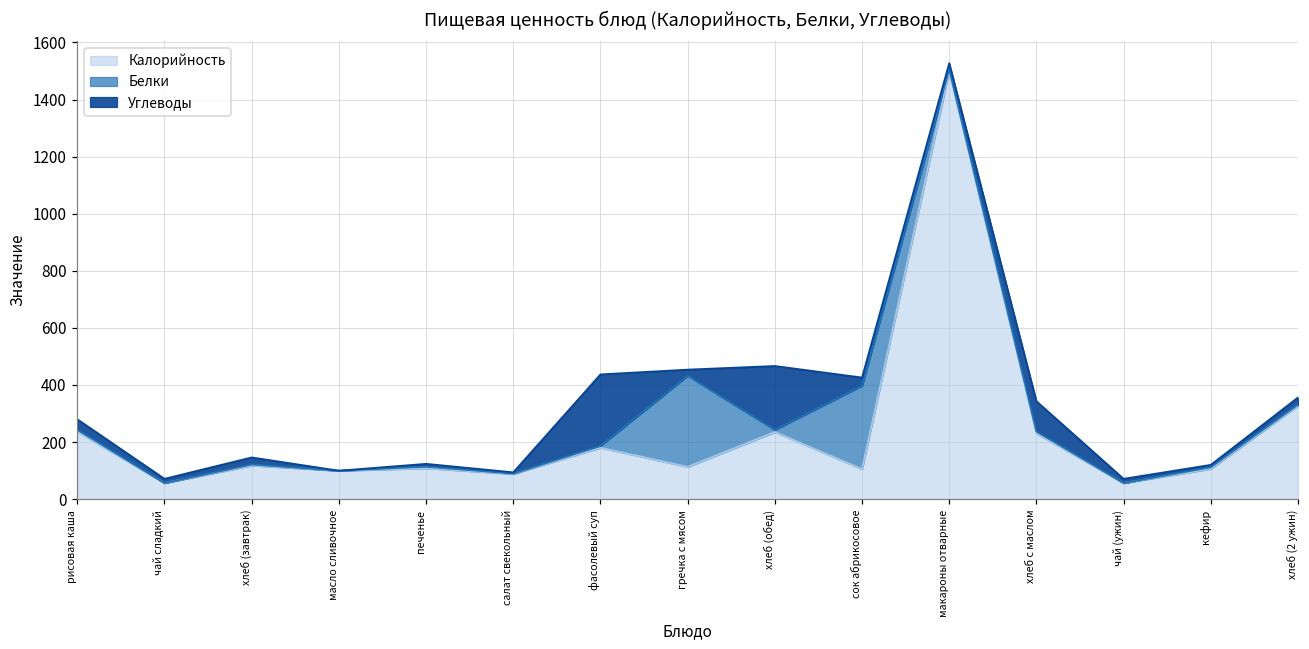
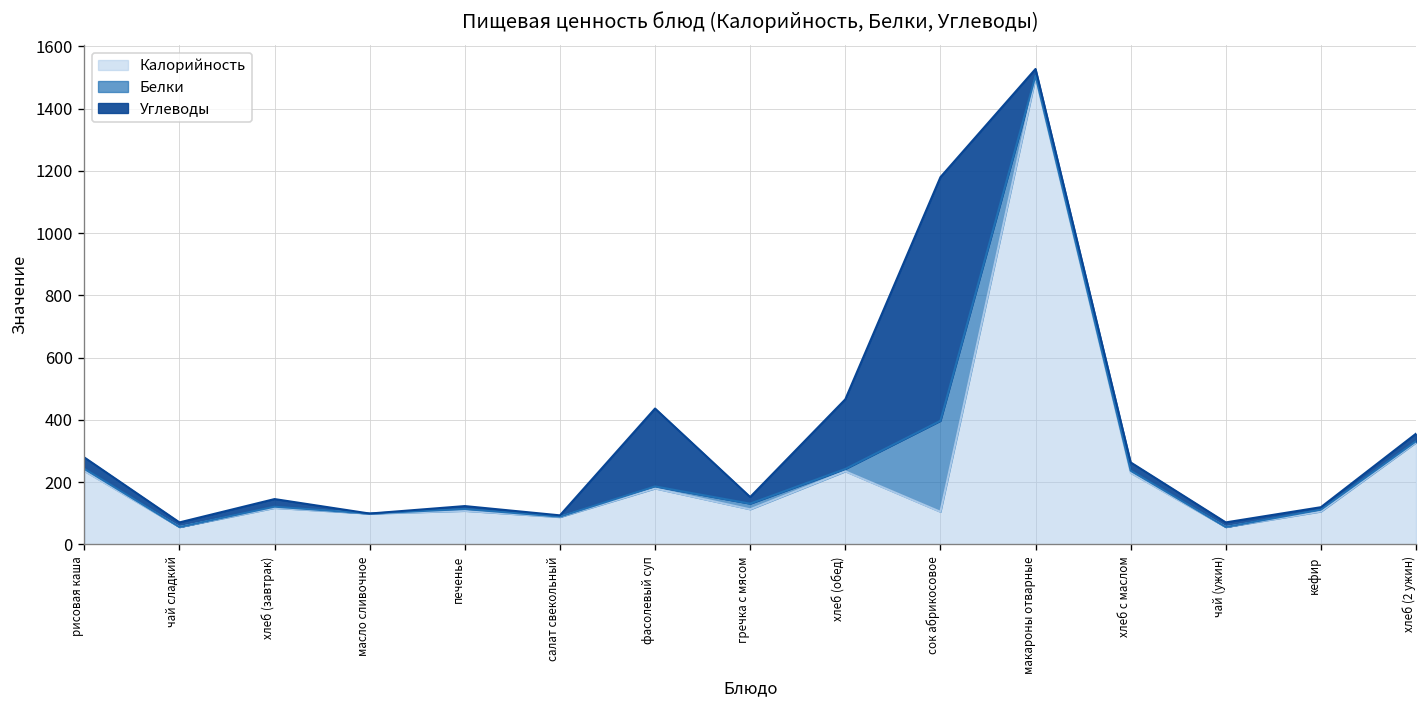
  {
    "Калорийность": {
      "гречка с мясом": 110,
      "сок абрикосовое": 110
    },
    "Белки": {
-     "гречка с мясом": 320,
+     "гречка с мясом": 20,
      "сок абрикосовое": 290
    },
    "Углеводы": {
      "рисовая каша": 40,
      "чай сладкий": 20,
      "хлеб (завтрак)": 20,
      "фасолевый суп": 250,
      "гречка с мясом": 20,
      "хлеб (обед)": 220,
-     "сок абрикосовое": 30,
+     "сок абрикосовое": 780,
      "макароны отварные": 20,
-     "хлеб с маслом": 110,
+     "хлеб с маслом": 30,
      "чай (ужин)": 20,
      "хлеб (2 ужин)": 20
    }
  }
